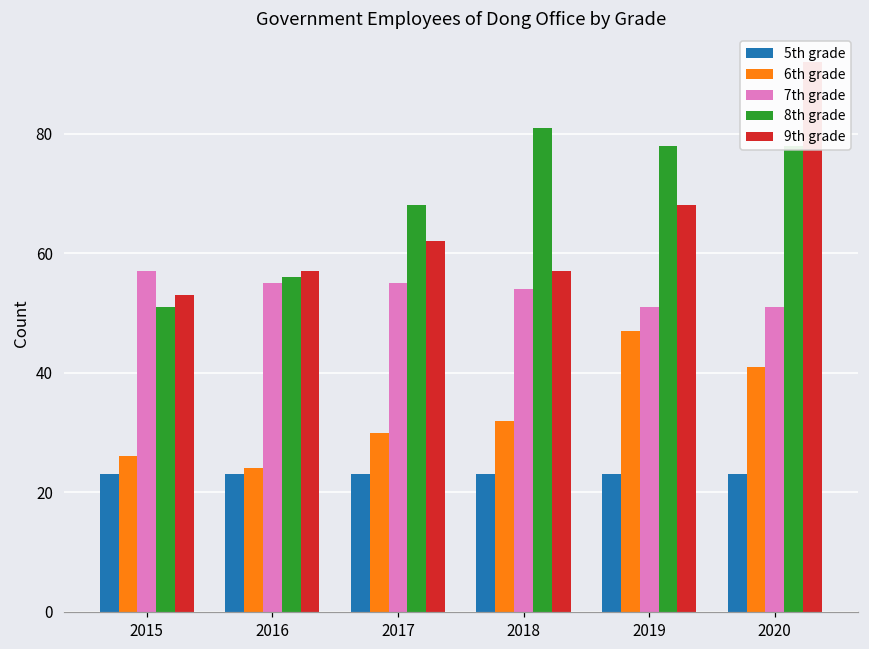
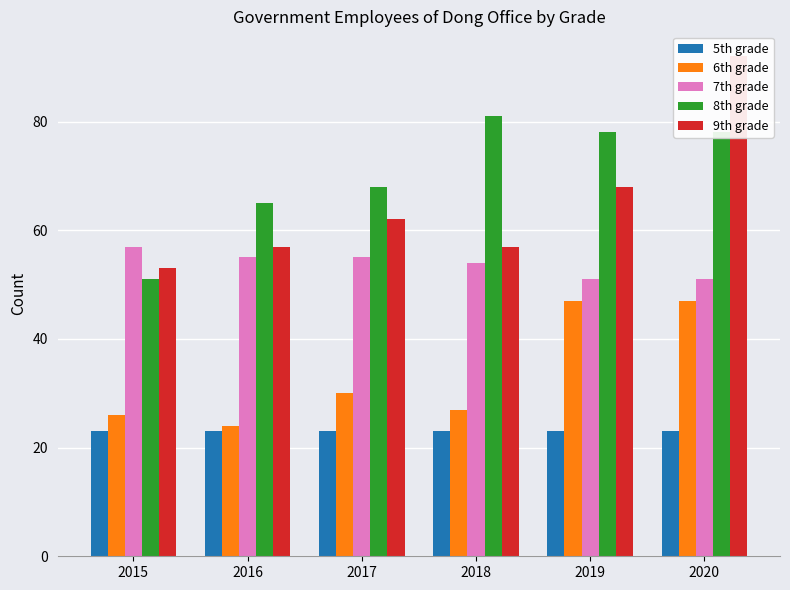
  {
    "5th grade": {
      "2015": 23,
      "2016": 23,
      "2017": 23,
      "2018": 23,
      "2019": 23,
      "2020": 23
    },
    "6th grade": {
      "2015": 26,
      "2016": 24,
      "2017": 30,
-     "2018": 32,
+     "2018": 27,
      "2019": 47,
-     "2020": 41
+     "2020": 47
    },
    "7th grade": {
      "2015": 57,
      "2016": 55,
      "2017": 55,
      "2018": 54,
      "2019": 51,
      "2020": 51
    },
    "8th grade": {
      "2015": 51,
-     "2016": 56,
+     "2016": 65,
      "2017": 68,
      "2018": 81,
      "2019": 78
    },
    "9th grade": {
      "2015": 53,
      "2016": 57,
      "2017": 62,
      "2018": 57,
      "2019": 68
    }
  }
